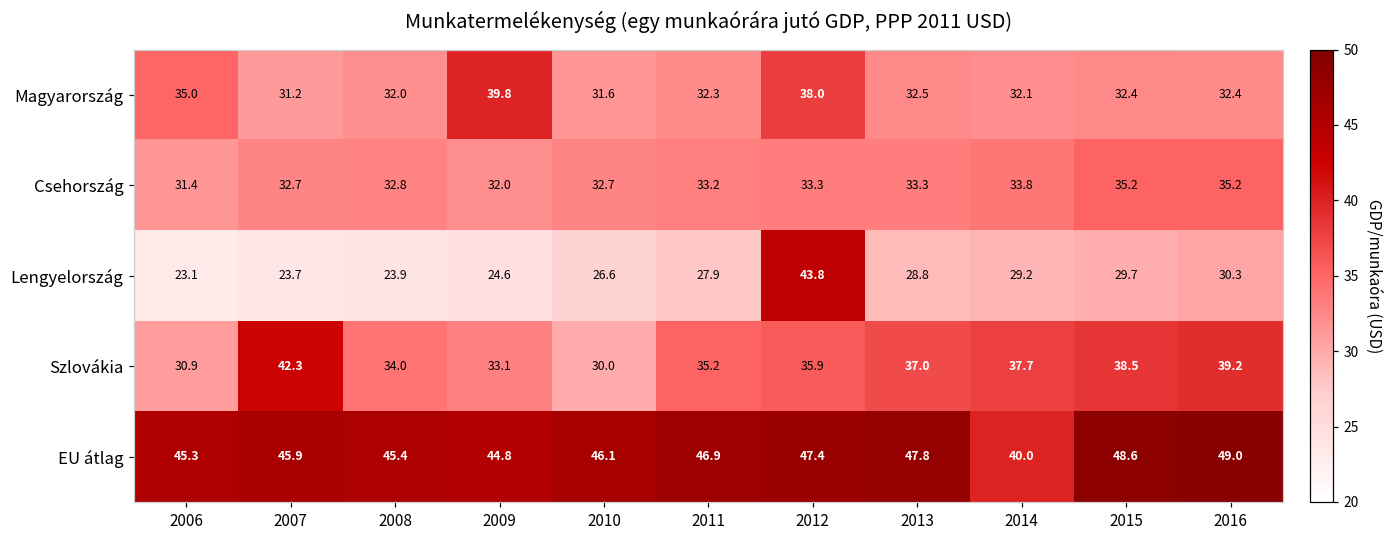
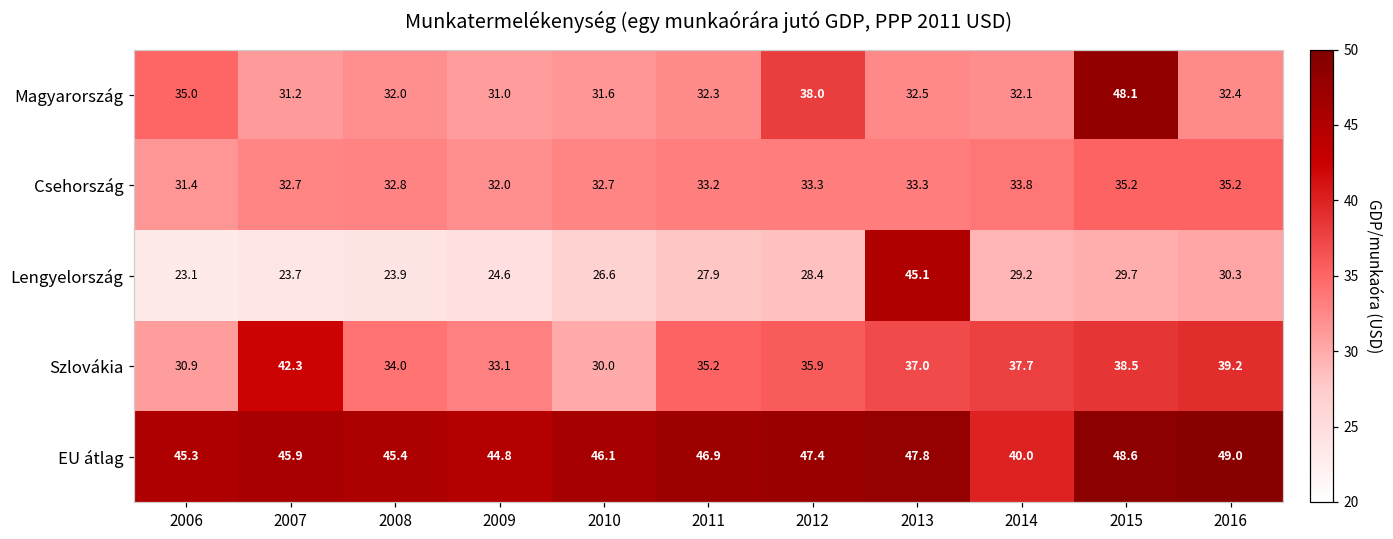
  {
    "Magyarország": {
      "2006": 35.0,
      "2007": 31.2,
      "2008": 32.0,
-     "2009": 39.8,
+     "2009": 31.0,
      "2010": 31.6,
      "2011": 32.3,
      "2012": 38.0,
      "2013": 32.5,
      "2014": 32.1,
-     "2015": 32.4,
+     "2015": 48.1,
      "2016": 32.4
    },
    "Csehország": {
      "2006": 31.4,
      "2007": 32.7,
      "2008": 32.8,
      "2009": 32.0,
      "2010": 32.7,
      "2011": 33.2,
      "2012": 33.3,
      "2013": 33.3,
      "2014": 33.8,
      "2015": 35.2,
      "2016": 35.2
    },
    "Lengyelország": {
      "2006": 23.1,
      "2007": 23.7,
      "2008": 23.9,
      "2009": 24.6,
      "2010": 26.6,
      "2011": 27.9,
-     "2012": 43.8,
-     "2013": 28.8,
+     "2012": 28.4,
+     "2013": 45.1,
      "2014": 29.2,
      "2015": 29.7,
      "2016": 30.3
    },
    "Szlovákia": {
      "2006": 30.9,
      "2007": 42.3,
      "2008": 34.0,
      "2009": 33.1,
      "2010": 30.0,
      "2011": 35.2,
      "2012": 35.9,
      "2013": 37.0,
      "2014": 37.7,
      "2015": 38.5,
      "2016": 39.2
    },
    "EU átlag": {
      "2006": 45.3,
      "2007": 45.9,
      "2008": 45.4,
      "2009": 44.8,
      "2010": 46.1,
      "2011": 46.9,
      "2012": 47.4,
      "2013": 47.8,
      "2014": 40.0,
      "2015": 48.6,
      "2016": 49.0
    }
  }
